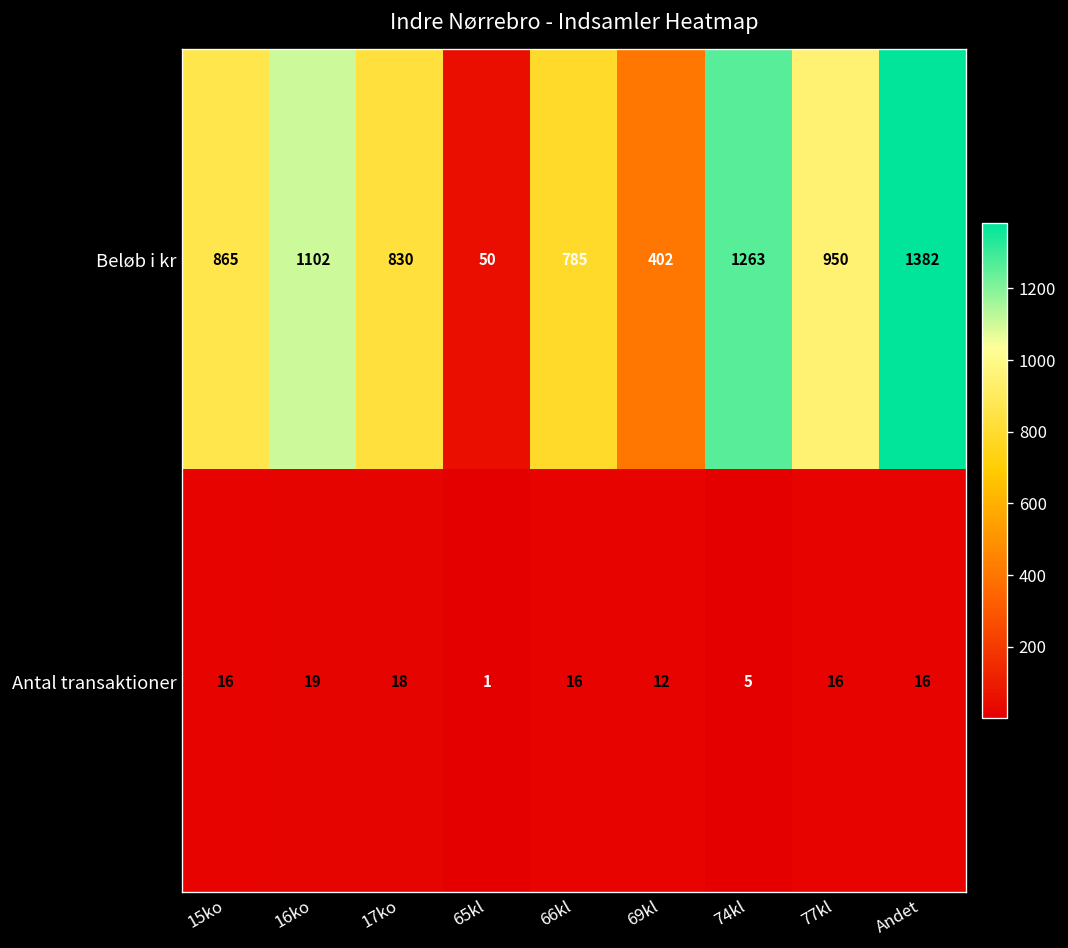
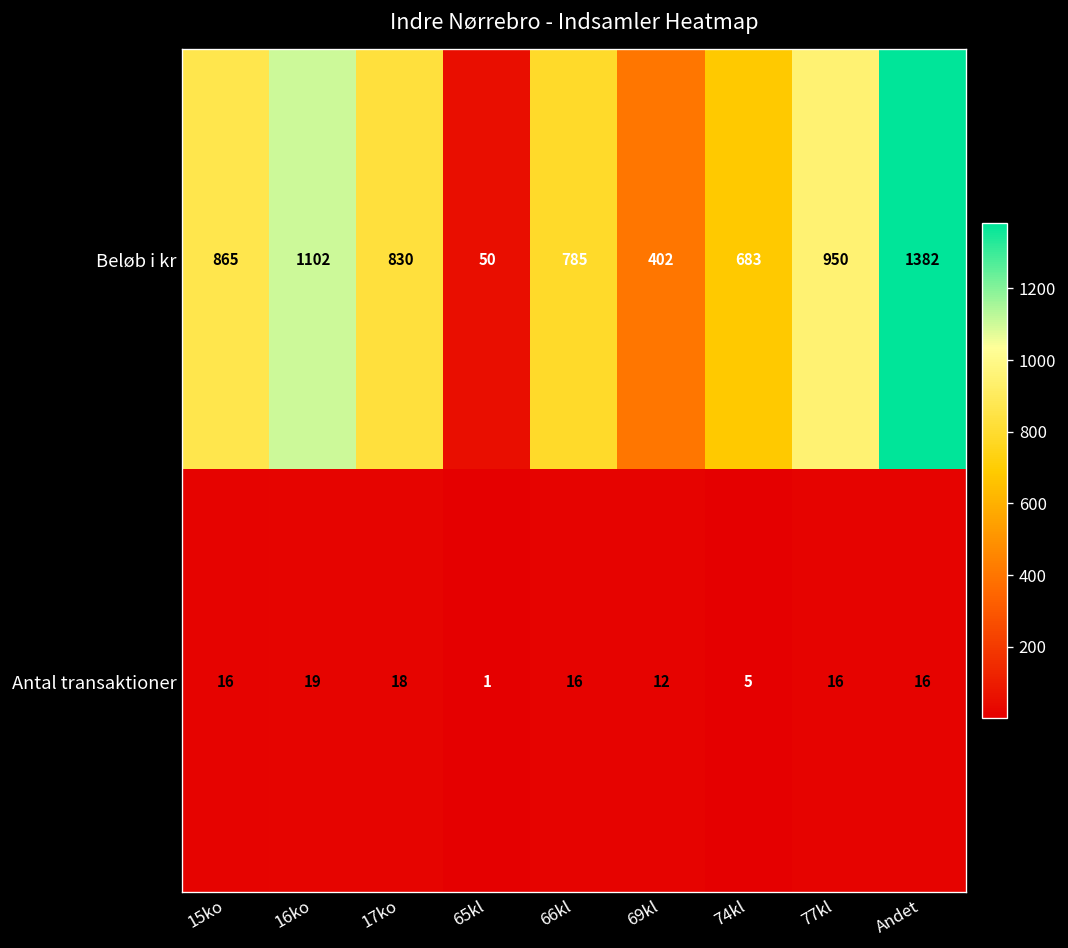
  {
    "Beløb i kr": {
      "15ko": 865,
      "16ko": 1102,
      "17ko": 830,
      "65kl": 50,
      "66kl": 785,
      "69kl": 402,
-     "74kl": 1263,
+     "74kl": 683,
      "77kl": 950,
      "Andet": 1382
    },
    "Antal transaktioner": {
      "15ko": 16,
      "16ko": 19,
      "17ko": 18,
      "65kl": 1,
      "66kl": 16,
      "69kl": 12,
      "74kl": 5,
      "77kl": 16,
      "Andet": 16
    }
  }
